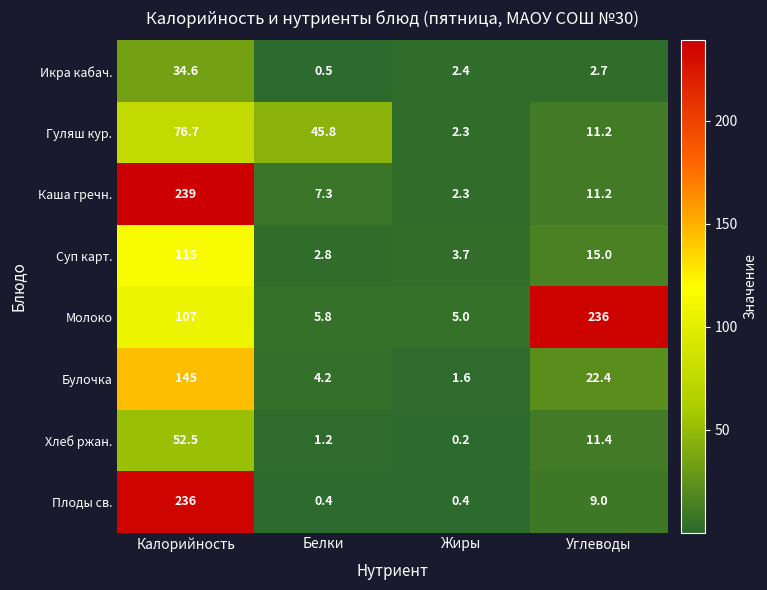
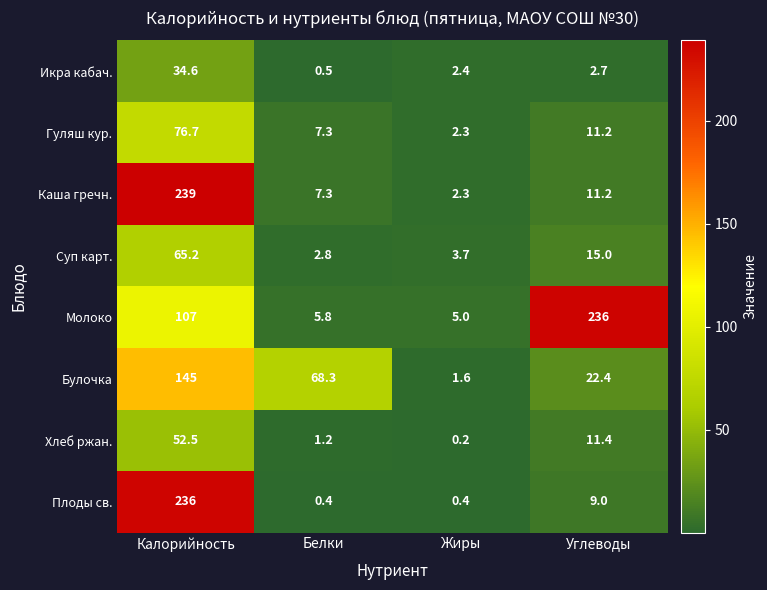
  {
    "Икра кабач.": {
      "Калорийность": 34.6,
      "Белки": 0.5,
      "Жиры": 2.4,
      "Углеводы": 2.7
    },
    "Гуляш кур.": {
      "Калорийность": 76.7,
-     "Белки": 45.8,
+     "Белки": 7.3,
      "Жиры": 2.3,
      "Углеводы": 11.2
    },
    "Каша гречн.": {
      "Калорийность": 239,
      "Белки": 7.3,
      "Жиры": 2.3,
      "Углеводы": 11.2
    },
    "Суп карт.": {
-     "Калорийность": 115,
+     "Калорийность": 65.2,
      "Белки": 2.8,
      "Жиры": 3.7,
      "Углеводы": 15.0
    },
    "Молоко": {
      "Калорийность": 107,
      "Белки": 5.8,
      "Жиры": 5.0,
      "Углеводы": 236
    },
    "Булочка": {
      "Калорийность": 145,
-     "Белки": 4.2,
+     "Белки": 68.3,
      "Жиры": 1.6,
      "Углеводы": 22.4
    },
    "Хлеб ржан.": {
      "Калорийность": 52.5,
      "Белки": 1.2,
      "Жиры": 0.2,
      "Углеводы": 11.4
    },
    "Плоды св.": {
      "Калорийность": 236,
      "Белки": 0.4,
      "Жиры": 0.4,
      "Углеводы": 9.0
    }
  }
